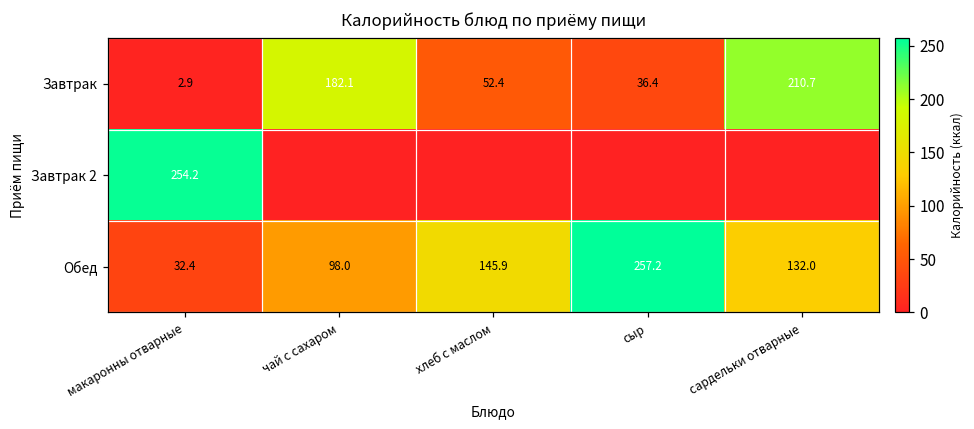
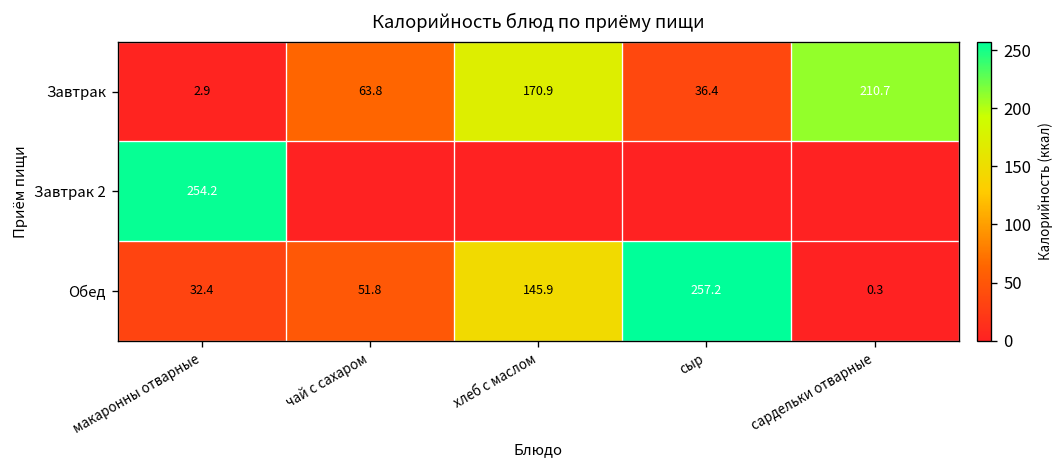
  {
    "Завтрак": {
      "макаронны отварные": 2.9,
-     "чай с сахаром": 182.1,
-     "хлеб с маслом": 52.4,
+     "чай с сахаром": 63.8,
+     "хлеб с маслом": 170.9,
      "сыр": 36.4,
      "сардельки отварные": 210.7
    },
    "Завтрак 2": {
      "макаронны отварные": 254.2
    },
    "Обед": {
      "макаронны отварные": 32.4,
-     "чай с сахаром": 98.0,
+     "чай с сахаром": 51.8,
      "хлеб с маслом": 145.9,
      "сыр": 257.2,
-     "сардельки отварные": 132.0
+     "сардельки отварные": 0.3
    }
  }
